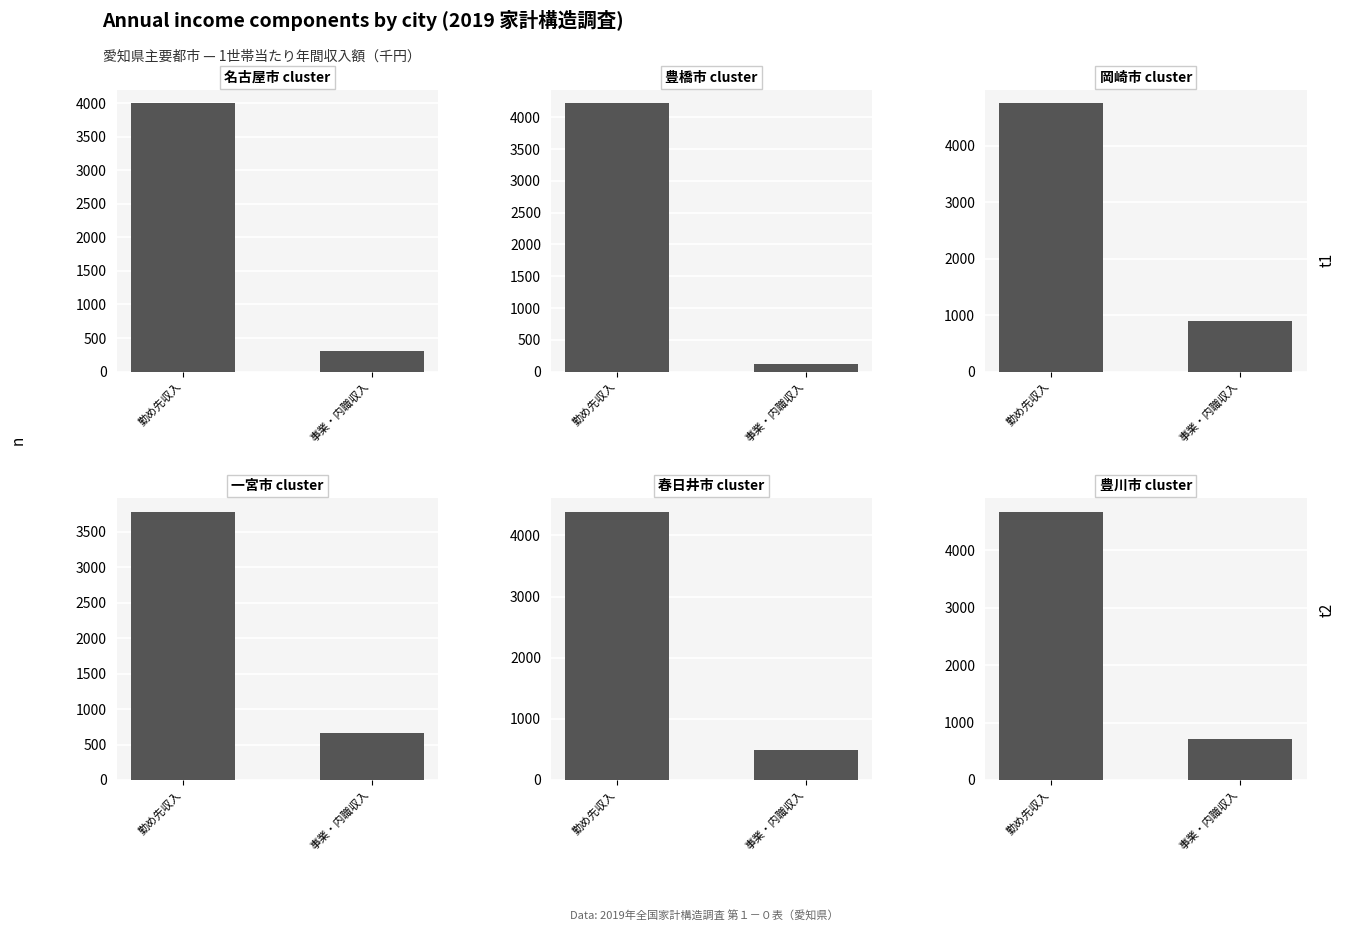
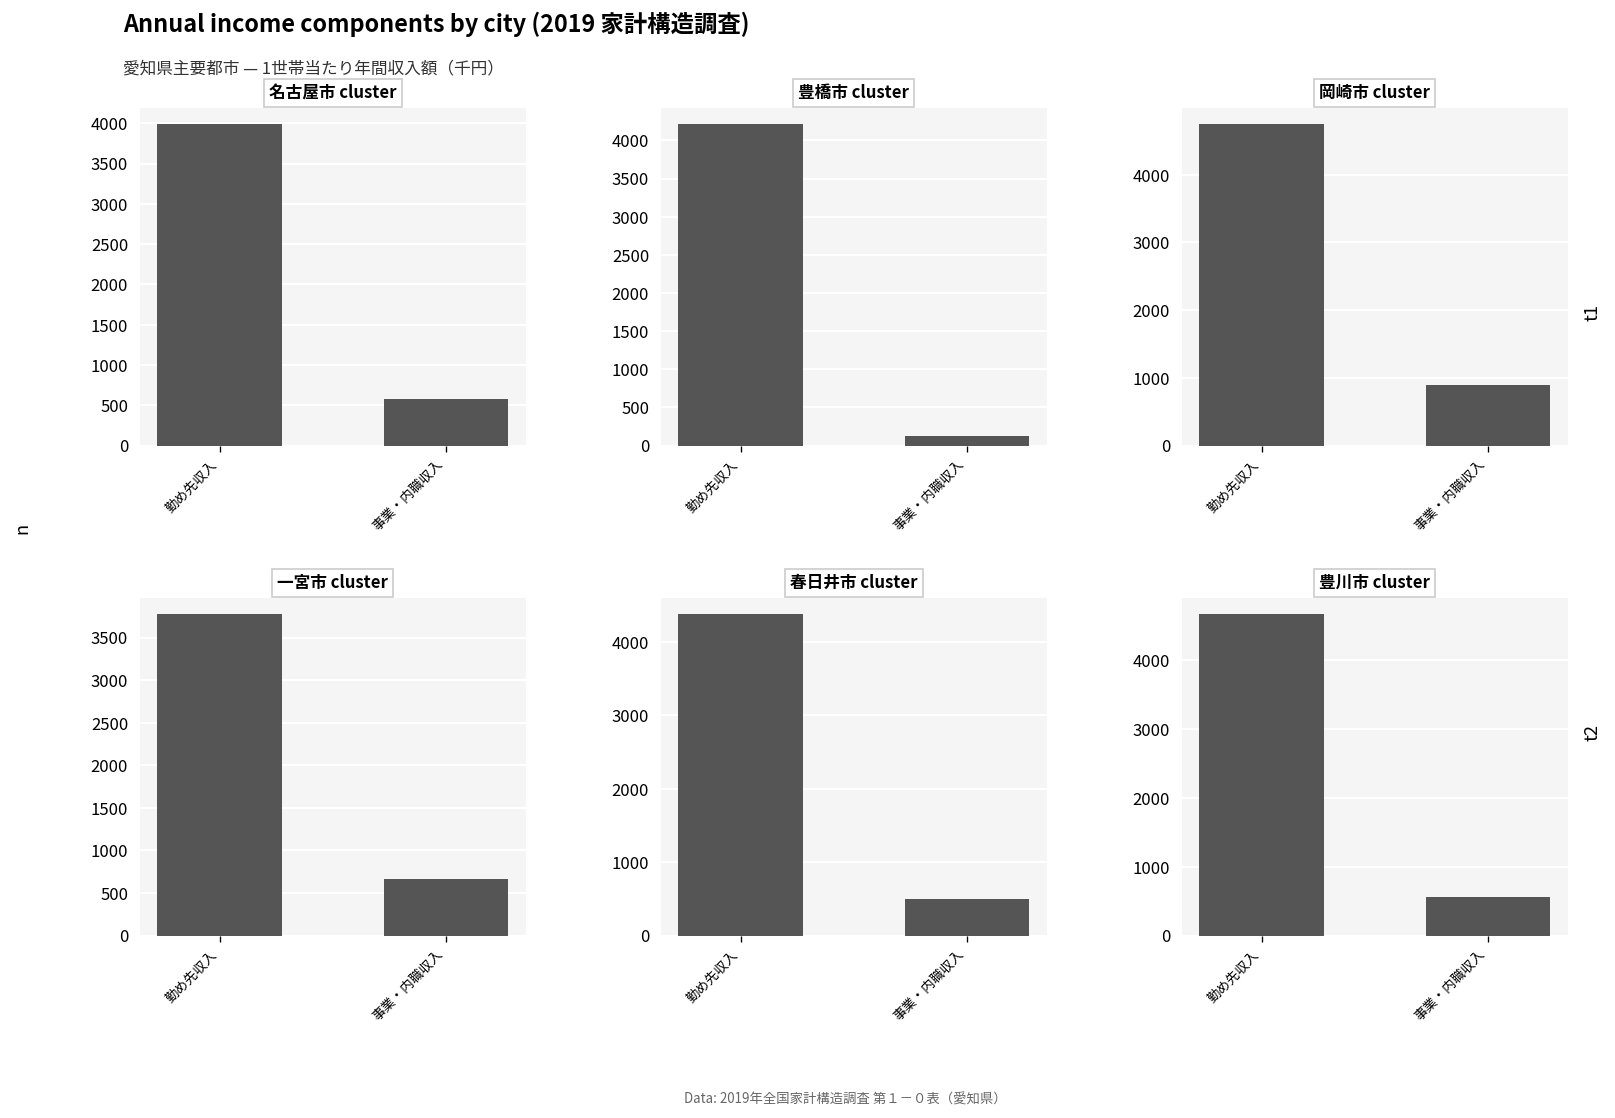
  {
    "名古屋市 cluster": {
      "勤め先収入": 4000,
-     "事業・内職収入": 300
+     "事業・内職収入": 600
    },
    "豊橋市 cluster": {
      "勤め先収入": 4200,
      "事業・内職収入": 100
    },
    "岡崎市 cluster": {
      "勤め先収入": 4800,
      "事業・内職収入": 900
    },
    "一宮市 cluster": {
      "勤め先収入": 3800,
      "事業・内職収入": 700
    },
    "春日井市 cluster": {
      "勤め先収入": 4400,
      "事業・内職収入": 500
    },
    "豊川市 cluster": {
      "勤め先収入": 4700,
-     "事業・内職収入": 700
+     "事業・内職収入": 600
    }
  }
